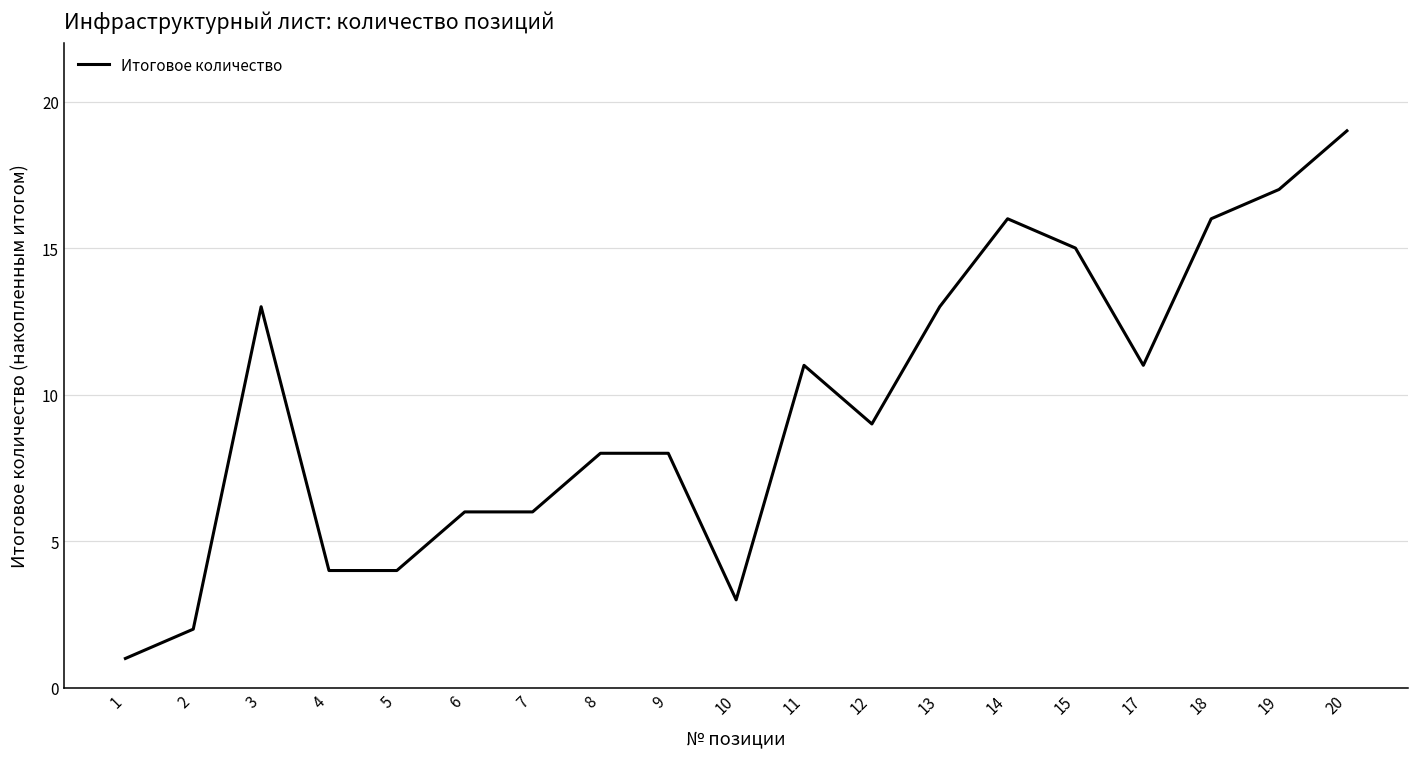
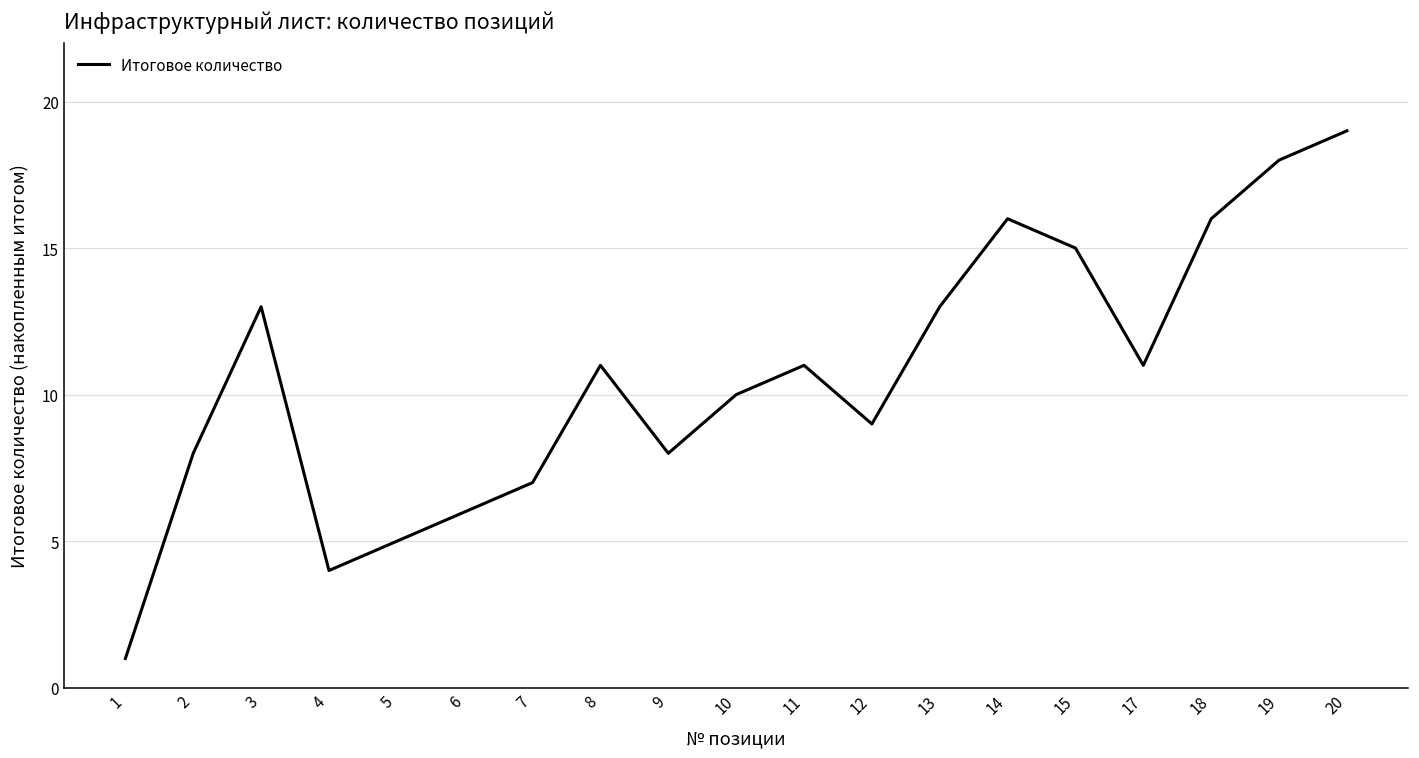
  {
    "1": 1,
-   "2": 2,
+   "2": 8,
    "3": 13,
    "4": 4,
-   "5": 4,
+   "5": 5,
    "6": 6,
-   "7": 6,
-   "8": 8,
+   "7": 7,
+   "8": 11,
    "9": 8,
-   "10": 3,
+   "10": 10,
    "11": 11,
    "12": 9,
    "13": 13,
    "14": 16,
    "15": 15,
    "17": 11,
    "18": 16,
-   "19": 17,
+   "19": 18,
    "20": 19
  }
